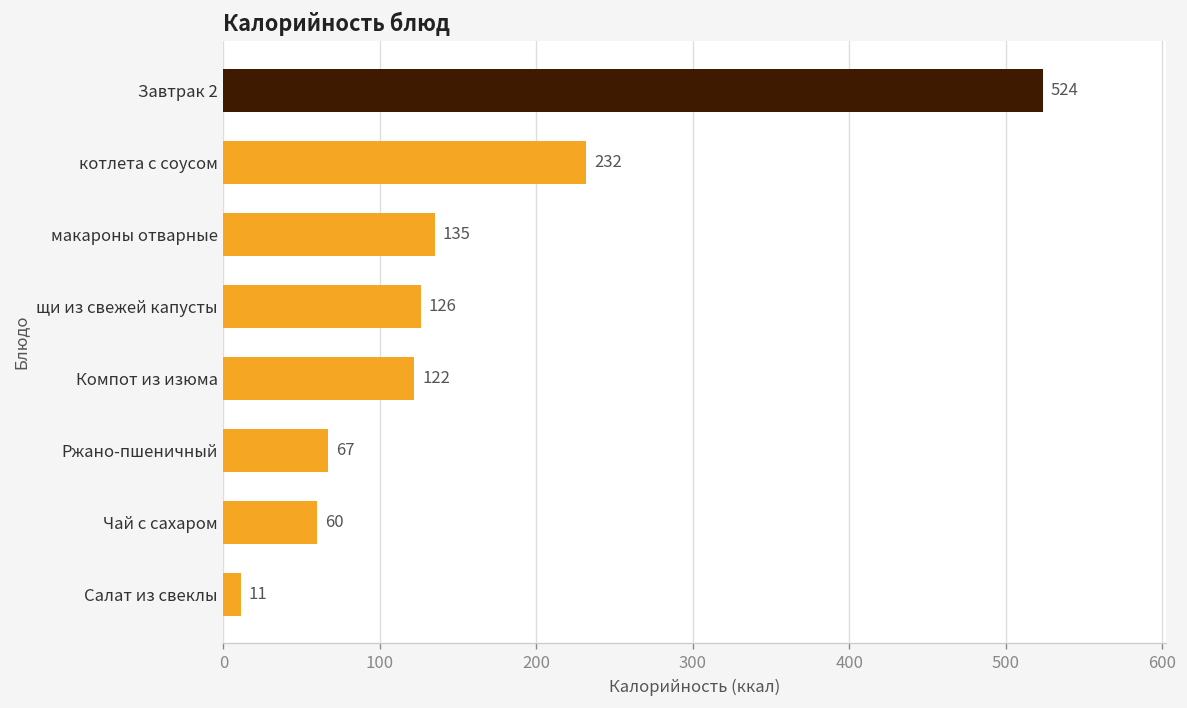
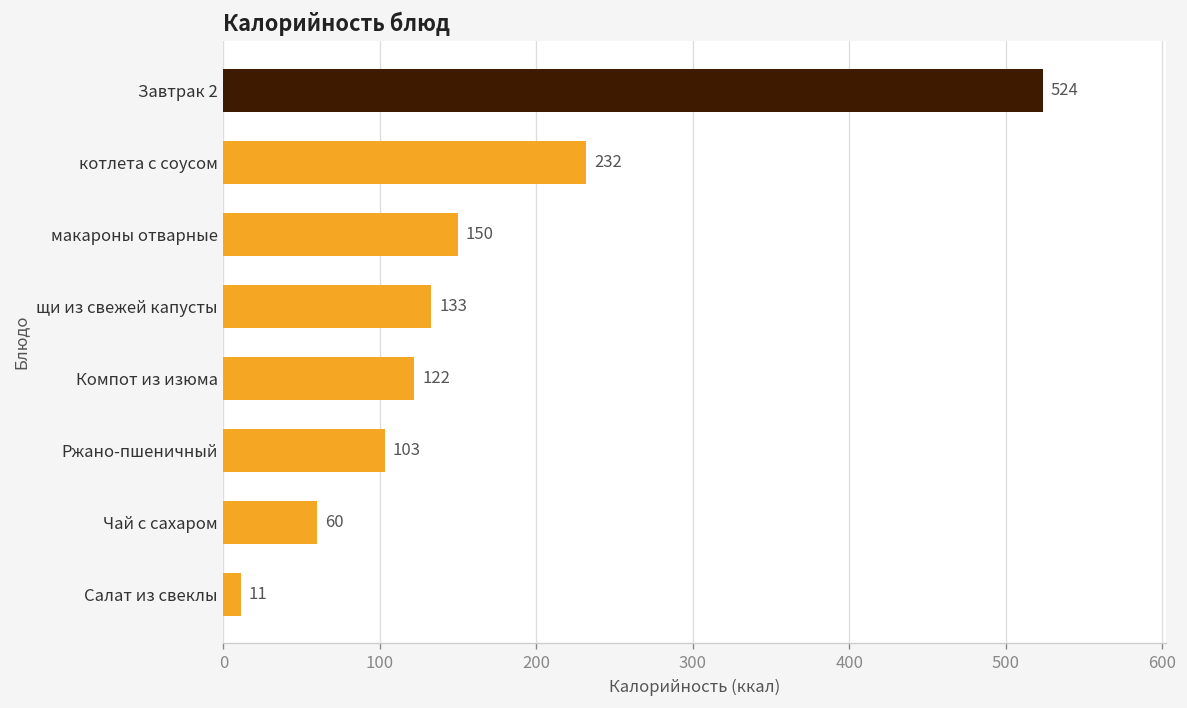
  {
    "Завтрак 2": 524,
    "котлета с соусом": 232,
-   "макароны отварные": 135,
-   "щи из свежей капусты": 126,
+   "макароны отварные": 150,
+   "щи из свежей капусты": 133,
    "Компот из изюма": 122,
-   "Ржано-пшеничный": 67,
+   "Ржано-пшеничный": 103,
    "Чай с сахаром": 60,
    "Салат из свеклы": 11
  }
